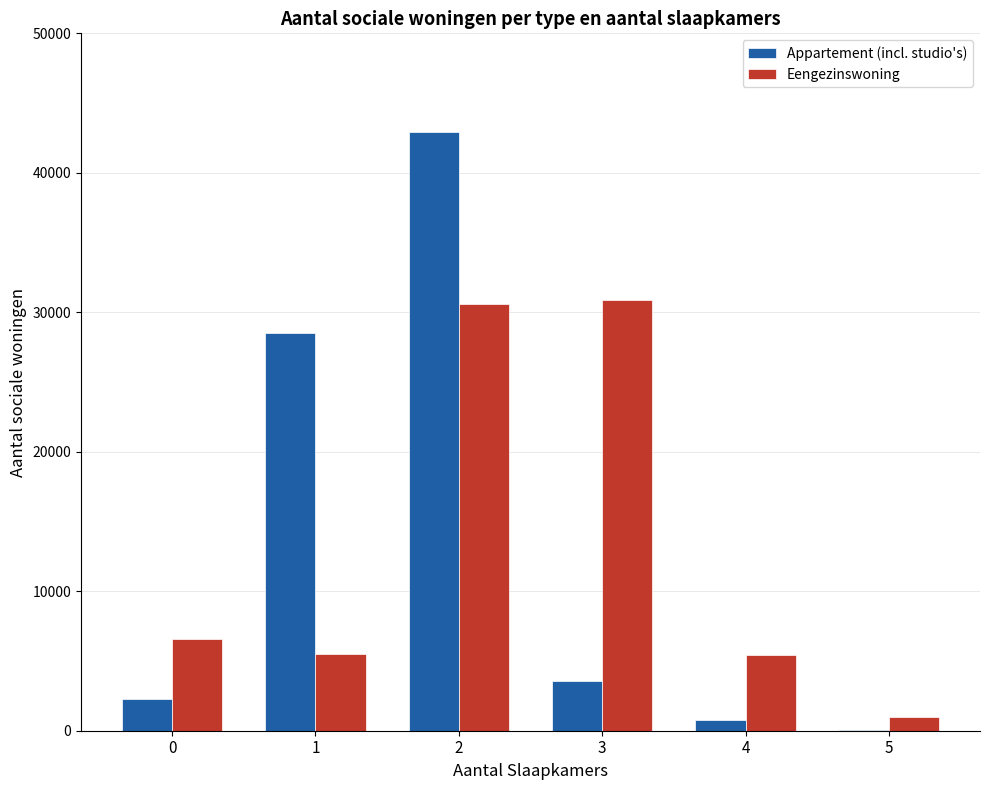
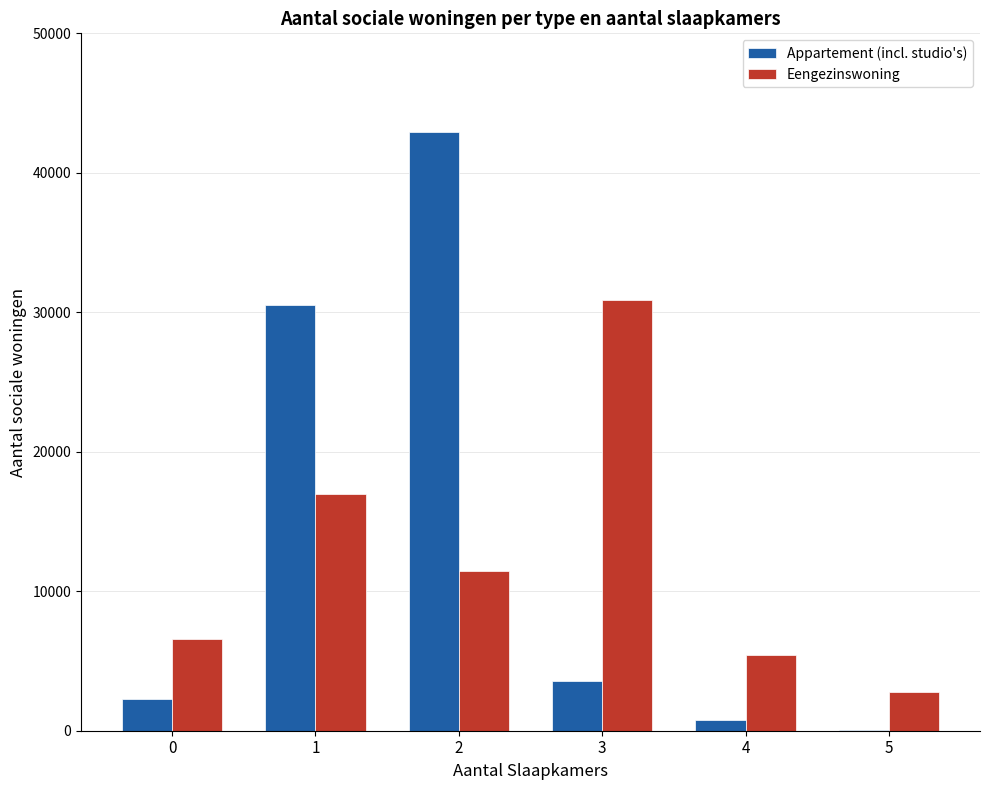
  {
    "Appartement (incl. studio's)": {
      "0": 2300,
-     "1": 28500,
+     "1": 30500,
      "2": 42900,
      "3": 3600,
      "4": 700
    },
    "Eengezinswoning": {
      "0": 6600,
-     "1": 5500,
-     "2": 30600,
+     "1": 17000,
+     "2": 11500,
      "3": 30900,
      "4": 5500,
-     "5": 1000
+     "5": 2800
    }
  }
